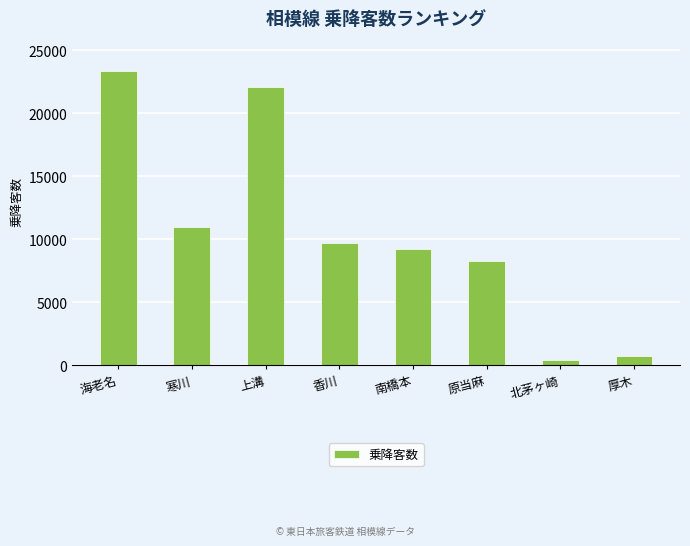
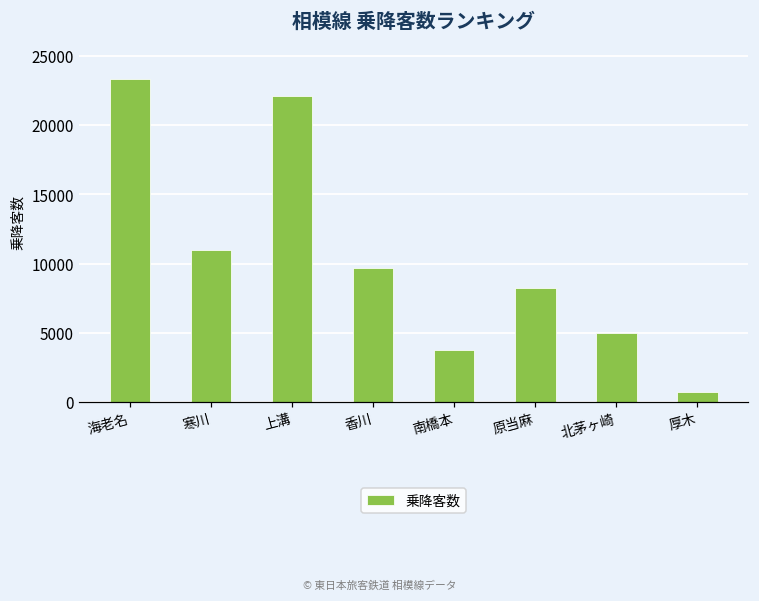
  {
    "海老名": 23300,
    "寒川": 11000,
    "上溝": 22100,
    "香川": 9700,
-   "南橋本": 9200,
+   "南橋本": 3800,
    "原当麻": 8200,
-   "北茅ヶ崎": 400,
+   "北茅ヶ崎": 5000,
    "厚木": 700
  }
